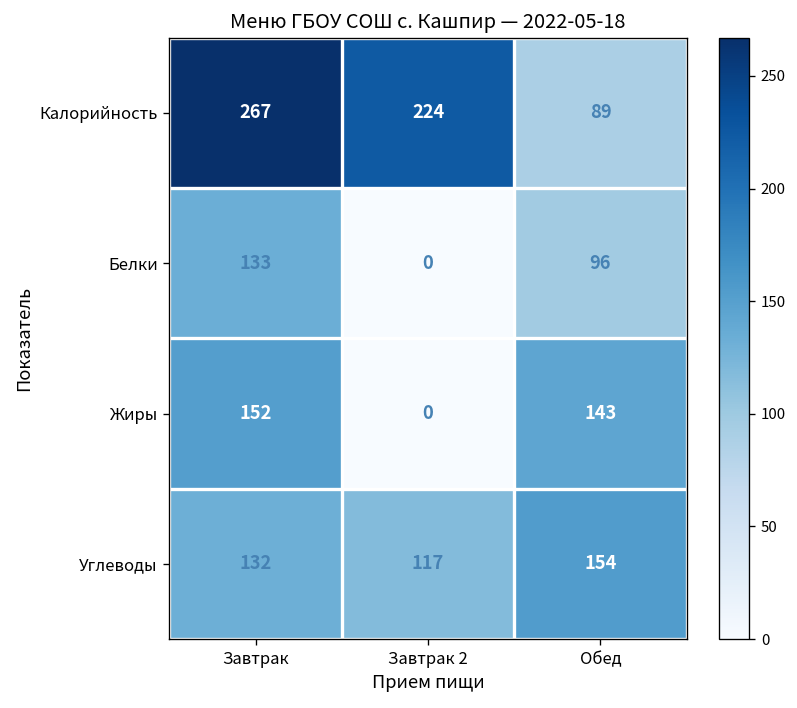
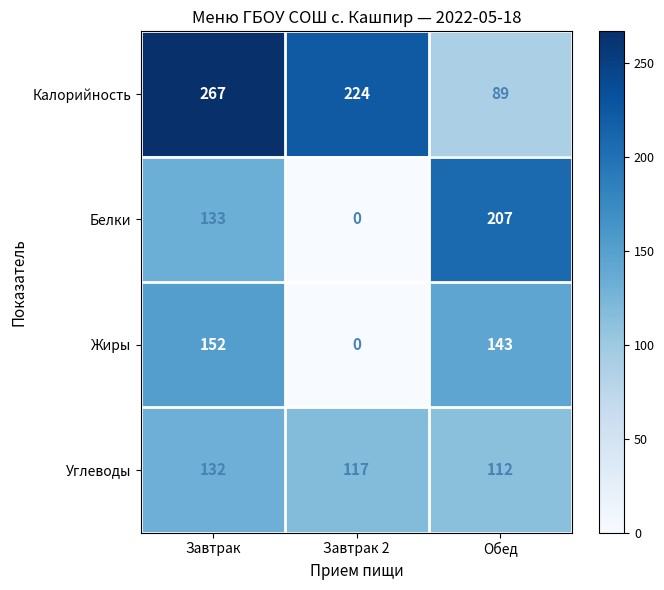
  {
    "Калорийность": {
      "Завтрак": 267,
      "Завтрак 2": 224,
      "Обед": 89
    },
    "Белки": {
      "Завтрак 2": 0,
-     "Обед": 96
+     "Обед": 207
    },
    "Жиры": {
      "Завтрак": 152,
      "Завтрак 2": 0,
      "Обед": 143
    },
    "Углеводы": {
      "Завтрак 2": 117,
-     "Обед": 154
+     "Обед": 112
    }
  }
